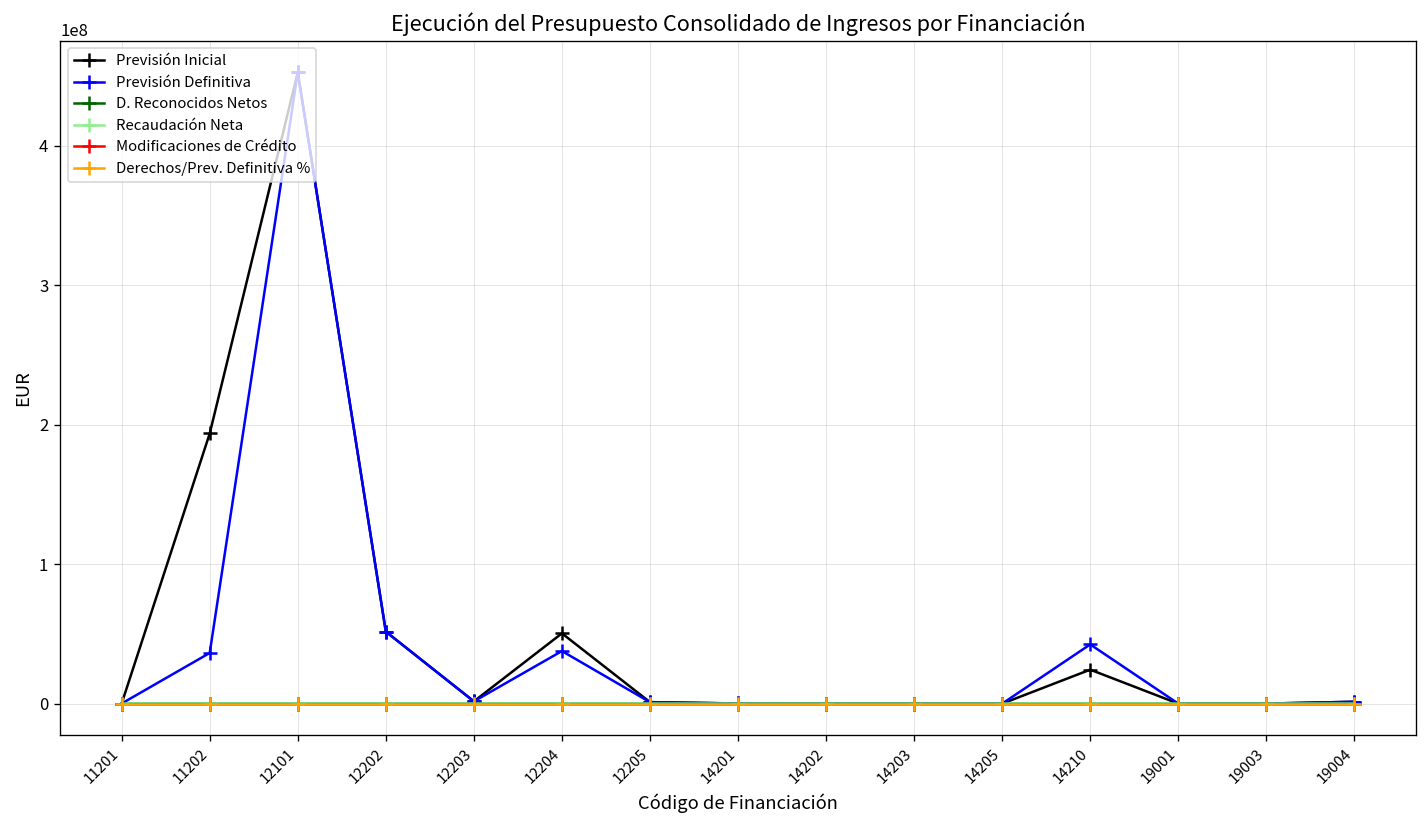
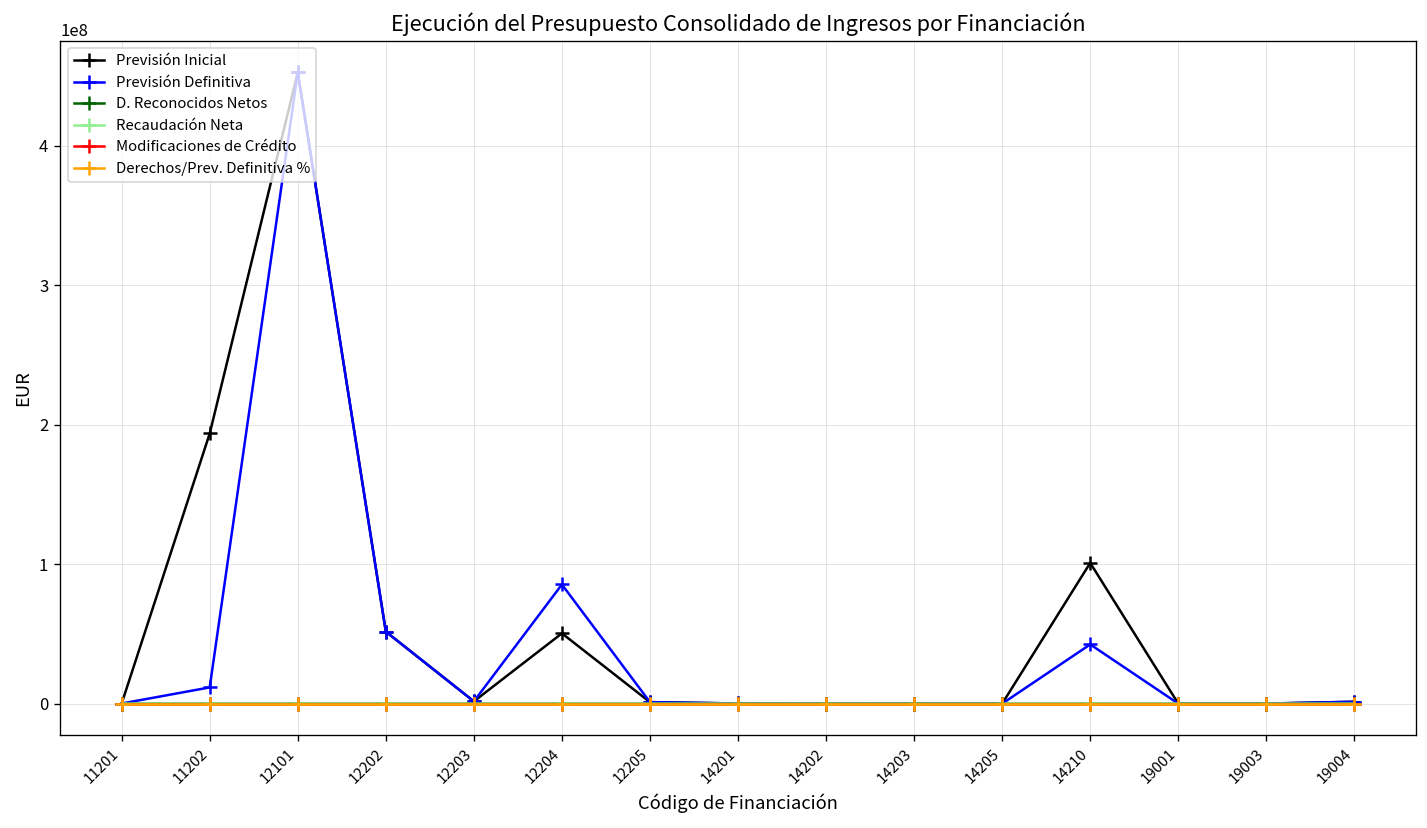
  {
    "Previsión Inicial": {
      "11202": 194000000,
      "12204": 50000000,
-     "14210": 24000000
+     "14210": 101000000
    },
    "Previsión Definitiva": {
-     "11202": 36000000,
-     "12204": 38000000,
+     "11202": 12000000,
+     "12204": 85000000,
      "14210": 42000000
    },
    "Derechos/Prev. Definitiva %": {
      "11202": 0,
      "12101": 0,
      "12202": 0,
      "12204": 0,
      "14210": 0
    }
  }
